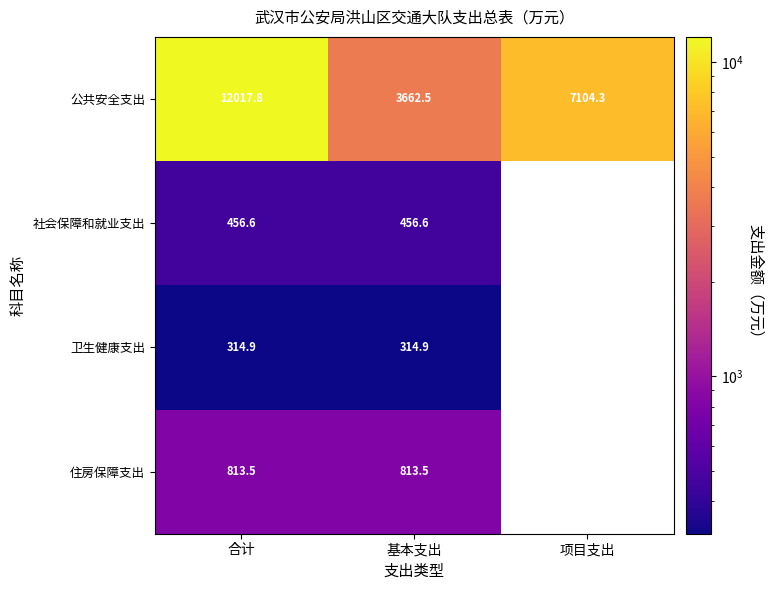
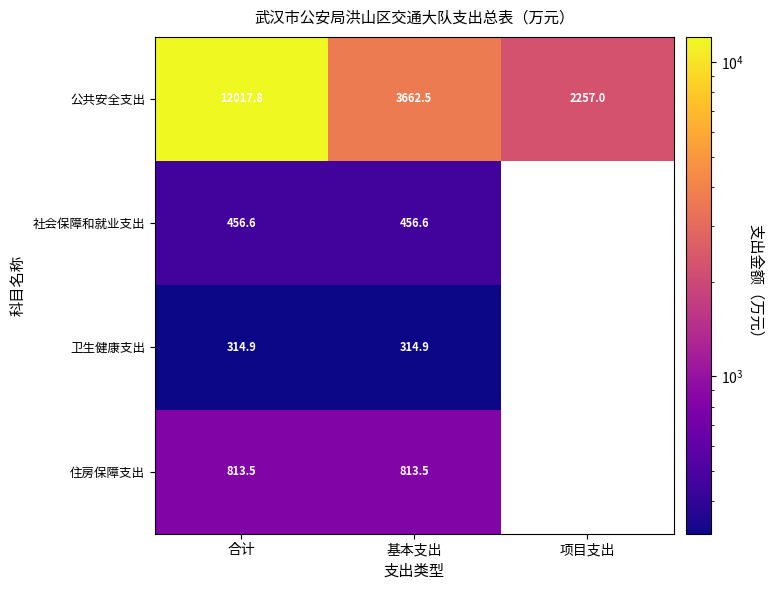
  {
    "公共安全支出": {
      "合计": 12017.8,
      "基本支出": 3662.5,
-     "项目支出": 7104.3
+     "项目支出": 2257.0
    },
    "社会保障和就业支出": {
      "合计": 456.6,
      "基本支出": 456.6
    },
    "卫生健康支出": {
      "合计": 314.9,
      "基本支出": 314.9
    },
    "住房保障支出": {
      "合计": 813.5,
      "基本支出": 813.5
    }
  }
